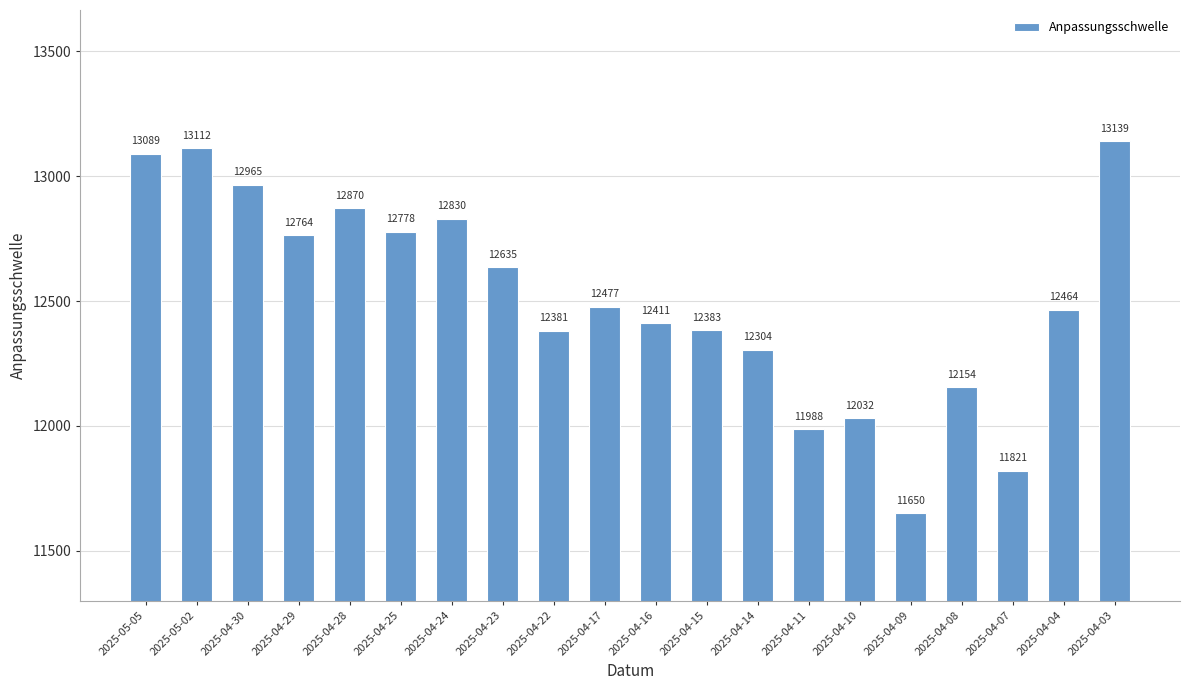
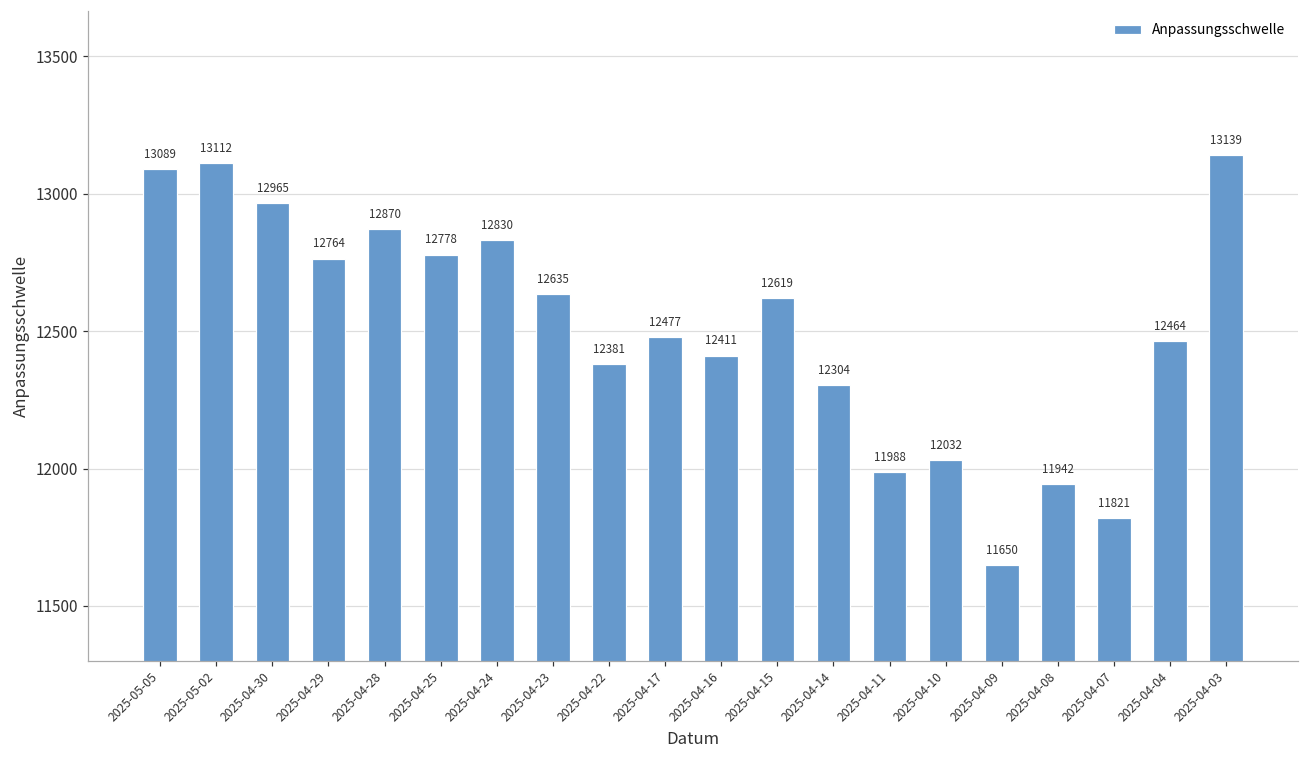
  {
    "2025-05-05": 13089,
    "2025-05-02": 13112,
    "2025-04-30": 12965,
    "2025-04-29": 12764,
    "2025-04-28": 12870,
    "2025-04-25": 12778,
    "2025-04-24": 12830,
    "2025-04-23": 12635,
    "2025-04-22": 12381,
    "2025-04-17": 12477,
    "2025-04-16": 12411,
-   "2025-04-15": 12383,
+   "2025-04-15": 12619,
    "2025-04-14": 12304,
    "2025-04-11": 11988,
    "2025-04-10": 12032,
    "2025-04-09": 11650,
-   "2025-04-08": 12154,
+   "2025-04-08": 11942,
    "2025-04-07": 11821,
    "2025-04-04": 12464,
    "2025-04-03": 13139
  }
